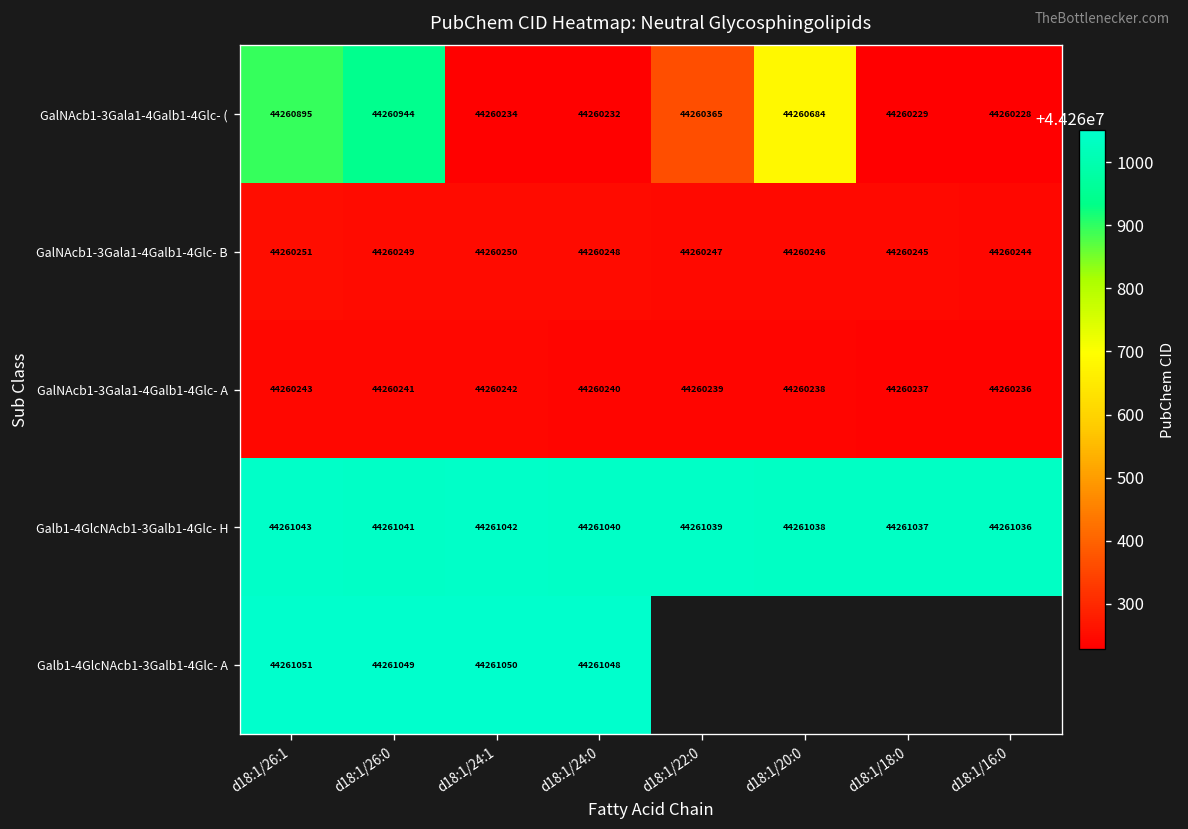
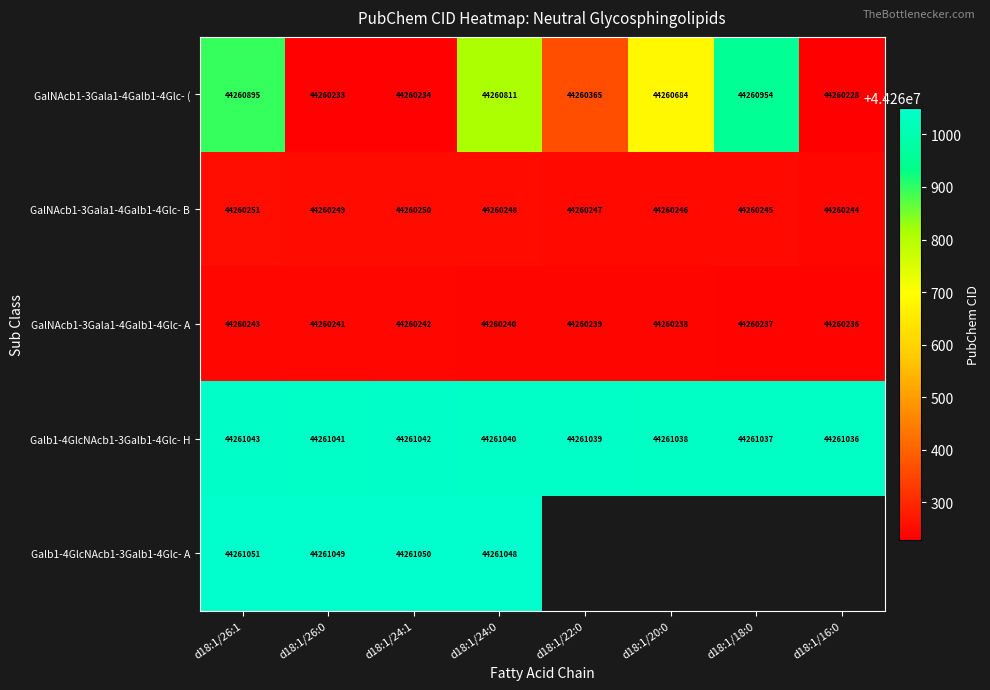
  {
    "GalNAcb1-3Gala1-4Galb1-4Glc- (": {
      "d18:1/26:1": 44260895,
-     "d18:1/26:0": 44260944,
+     "d18:1/26:0": 44260233,
      "d18:1/24:1": 44260234,
-     "d18:1/24:0": 44260232,
+     "d18:1/24:0": 44260811,
      "d18:1/22:0": 44260365,
      "d18:1/20:0": 44260684,
-     "d18:1/18:0": 44260229,
+     "d18:1/18:0": 44260954,
      "d18:1/16:0": 44260228
    },
    "GalNAcb1-3Gala1-4Galb1-4Glc- B": {
      "d18:1/26:1": 44260251,
      "d18:1/26:0": 44260249,
      "d18:1/24:1": 44260250,
      "d18:1/24:0": 44260248,
      "d18:1/22:0": 44260247,
      "d18:1/20:0": 44260246,
      "d18:1/18:0": 44260245,
      "d18:1/16:0": 44260244
    },
    "GalNAcb1-3Gala1-4Galb1-4Glc- A": {
      "d18:1/26:1": 44260243,
      "d18:1/26:0": 44260241,
      "d18:1/24:1": 44260242,
      "d18:1/24:0": 44260240,
      "d18:1/22:0": 44260239,
      "d18:1/20:0": 44260238,
      "d18:1/18:0": 44260237,
      "d18:1/16:0": 44260236
    },
    "Galb1-4GlcNAcb1-3Galb1-4Glc- H": {
      "d18:1/26:1": 44261043,
      "d18:1/26:0": 44261041,
      "d18:1/24:1": 44261042,
      "d18:1/24:0": 44261040,
      "d18:1/22:0": 44261039,
      "d18:1/20:0": 44261038,
      "d18:1/18:0": 44261037,
      "d18:1/16:0": 44261036
    },
    "Galb1-4GlcNAcb1-3Galb1-4Glc- A": {
      "d18:1/26:1": 44261051,
      "d18:1/26:0": 44261049,
      "d18:1/24:1": 44261050,
      "d18:1/24:0": 44261048
    }
  }
